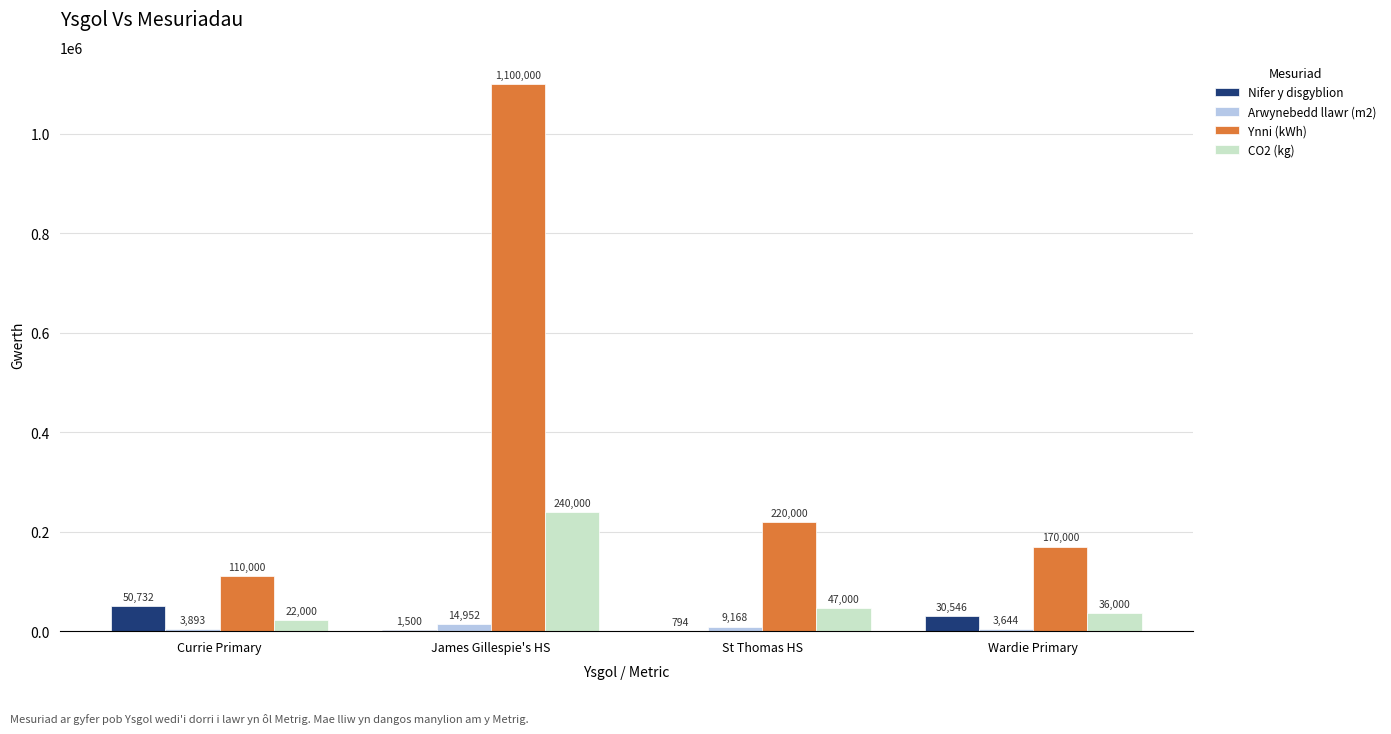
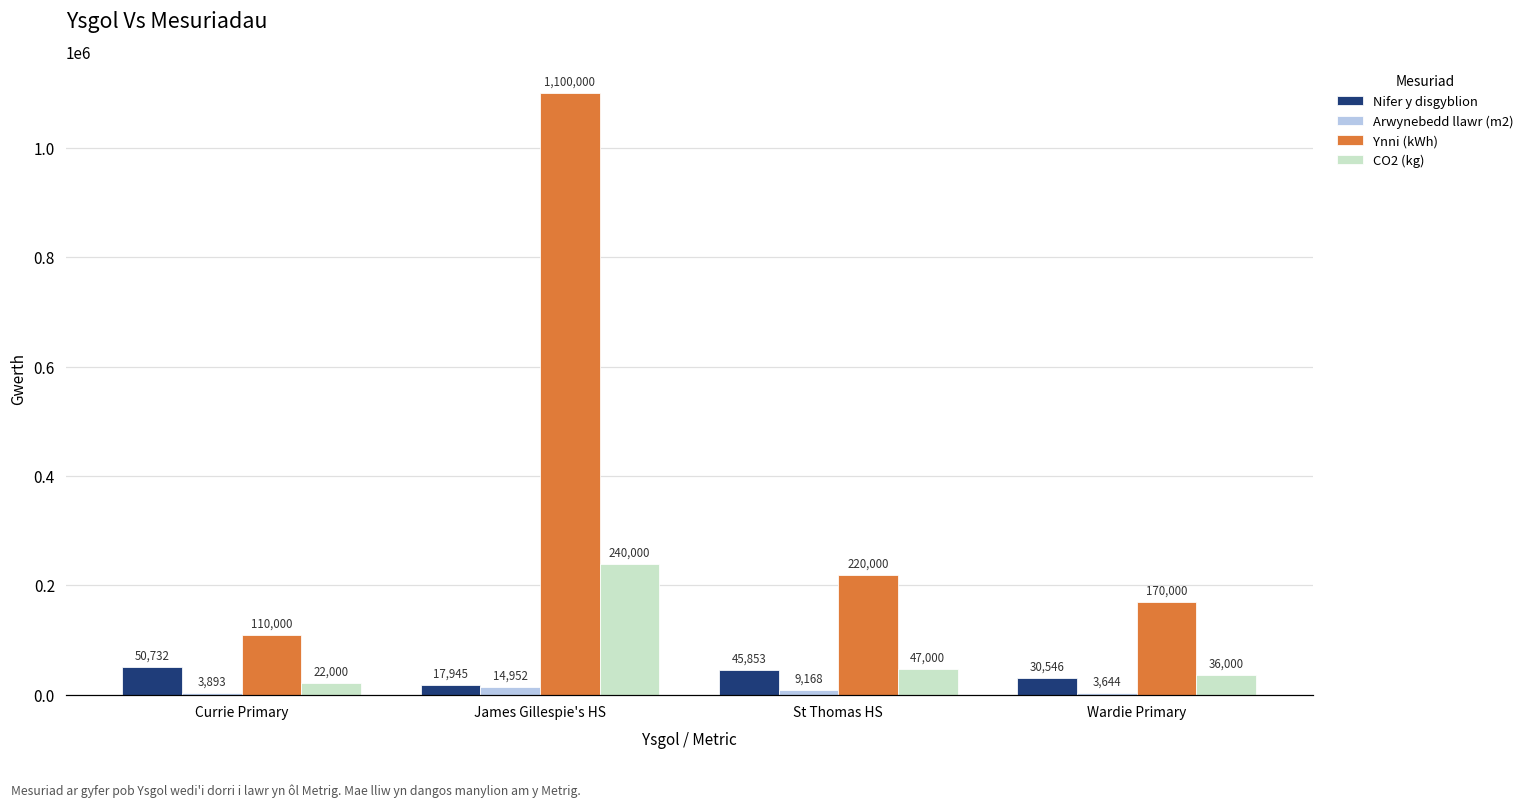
  {
    "Nifer y disgyblion": {
      "Currie Primary": "50,732",
-     "James Gillespie's HS": "1,500",
-     "St Thomas HS": "794",
+     "James Gillespie's HS": "17,945",
+     "St Thomas HS": "45,853",
      "Wardie Primary": "30,546"
    },
    "Ynni (kWh)": {
      "Currie Primary": "110,000",
      "James Gillespie's HS": "1,100,000",
      "St Thomas HS": "220,000",
      "Wardie Primary": "170,000"
    }
  }
